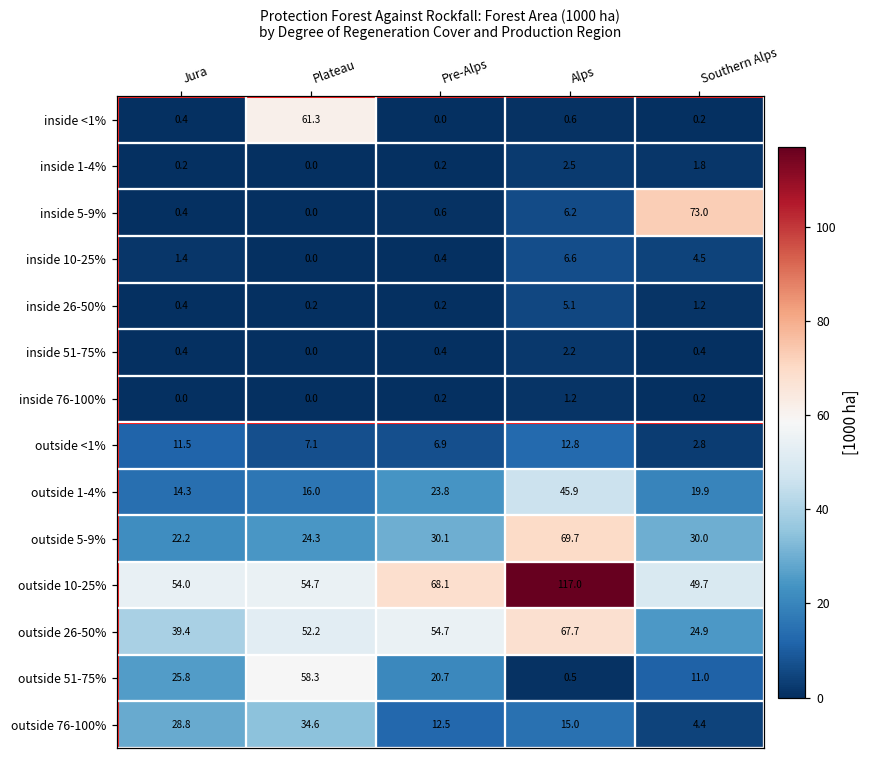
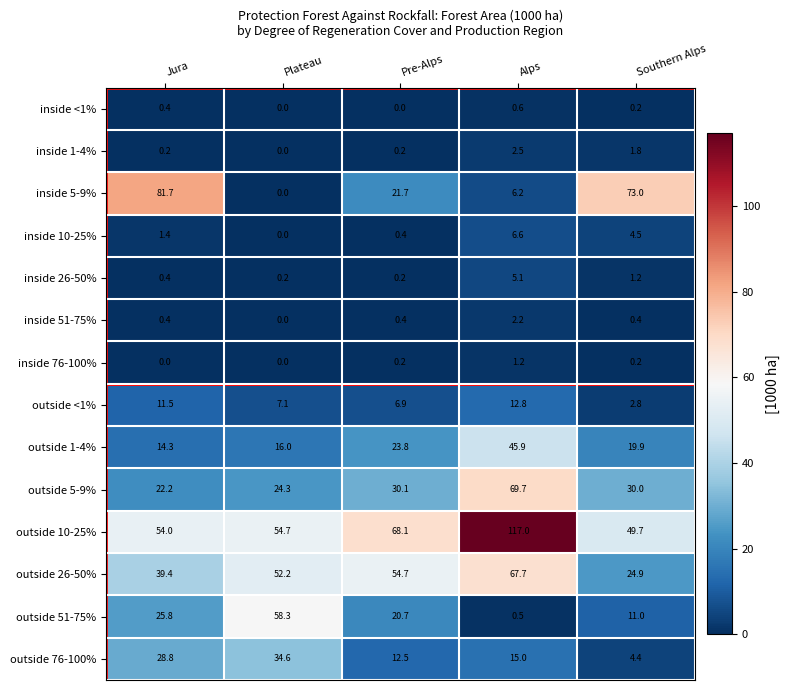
  {
    "inside <1%": {
      "Jura": 0.4,
-     "Plateau": 61.3,
+     "Plateau": 0.0,
      "Pre-Alps": 0.0,
      "Alps": 0.6,
      "Southern Alps": 0.2
    },
    "inside 1-4%": {
      "Jura": 0.2,
      "Plateau": 0.0,
      "Pre-Alps": 0.2,
      "Alps": 2.5,
      "Southern Alps": 1.8
    },
    "inside 5-9%": {
-     "Jura": 0.4,
+     "Jura": 81.7,
      "Plateau": 0.0,
-     "Pre-Alps": 0.6,
+     "Pre-Alps": 21.7,
      "Alps": 6.2,
      "Southern Alps": 73.0
    },
    "inside 10-25%": {
      "Jura": 1.4,
      "Plateau": 0.0,
      "Pre-Alps": 0.4,
      "Alps": 6.6,
      "Southern Alps": 4.5
    },
    "inside 26-50%": {
      "Jura": 0.4,
      "Plateau": 0.2,
      "Pre-Alps": 0.2,
      "Alps": 5.1,
      "Southern Alps": 1.2
    },
    "inside 51-75%": {
      "Jura": 0.4,
      "Plateau": 0.0,
      "Pre-Alps": 0.4,
      "Alps": 2.2,
      "Southern Alps": 0.4
    },
    "inside 76-100%": {
      "Jura": 0.0,
      "Plateau": 0.0,
      "Pre-Alps": 0.2,
      "Alps": 1.2,
      "Southern Alps": 0.2
    },
    "outside <1%": {
      "Jura": 11.5,
      "Plateau": 7.1,
      "Pre-Alps": 6.9,
      "Alps": 12.8,
      "Southern Alps": 2.8
    },
    "outside 1-4%": {
      "Jura": 14.3,
      "Plateau": 16.0,
      "Pre-Alps": 23.8,
      "Alps": 45.9,
      "Southern Alps": 19.9
    },
    "outside 5-9%": {
      "Jura": 22.2,
      "Plateau": 24.3,
      "Pre-Alps": 30.1,
      "Alps": 69.7,
      "Southern Alps": 30.0
    },
    "outside 10-25%": {
      "Jura": 54.0,
      "Plateau": 54.7,
      "Pre-Alps": 68.1,
      "Alps": 117.0,
      "Southern Alps": 49.7
    },
    "outside 26-50%": {
      "Jura": 39.4,
      "Plateau": 52.2,
      "Pre-Alps": 54.7,
      "Alps": 67.7,
      "Southern Alps": 24.9
    },
    "outside 51-75%": {
      "Jura": 25.8,
      "Plateau": 58.3,
      "Pre-Alps": 20.7,
      "Alps": 0.5,
      "Southern Alps": 11.0
    },
    "outside 76-100%": {
      "Jura": 28.8,
      "Plateau": 34.6,
      "Pre-Alps": 12.5,
      "Alps": 15.0,
      "Southern Alps": 4.4
    }
  }
